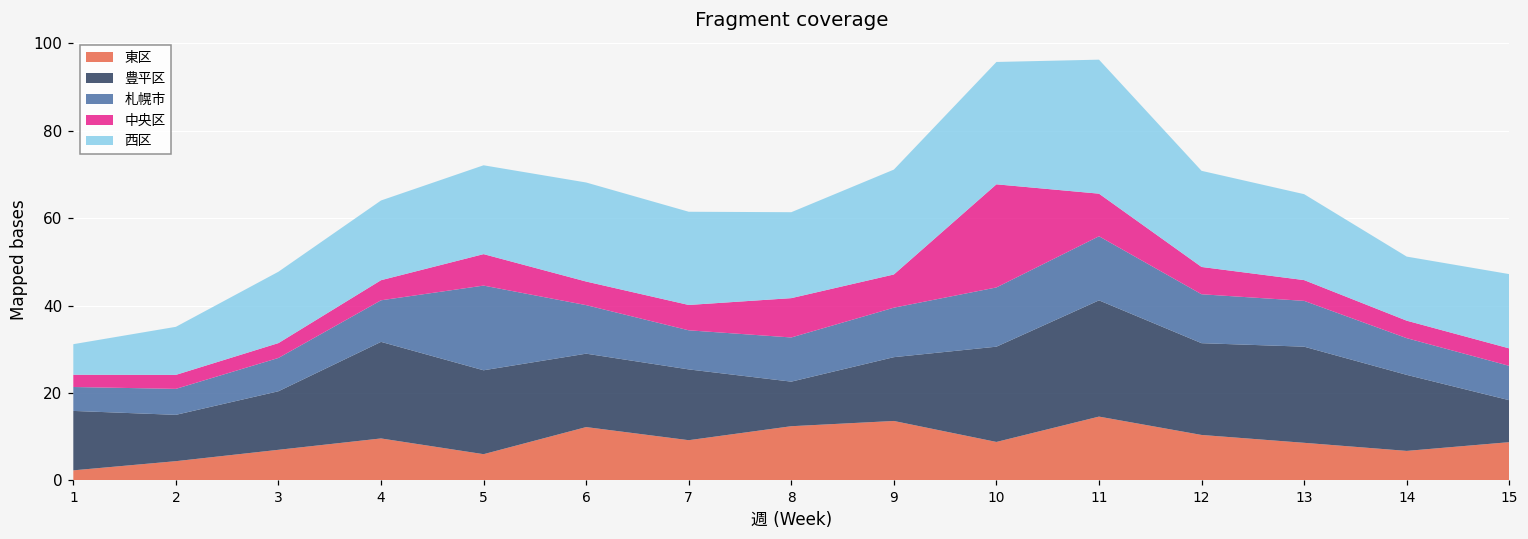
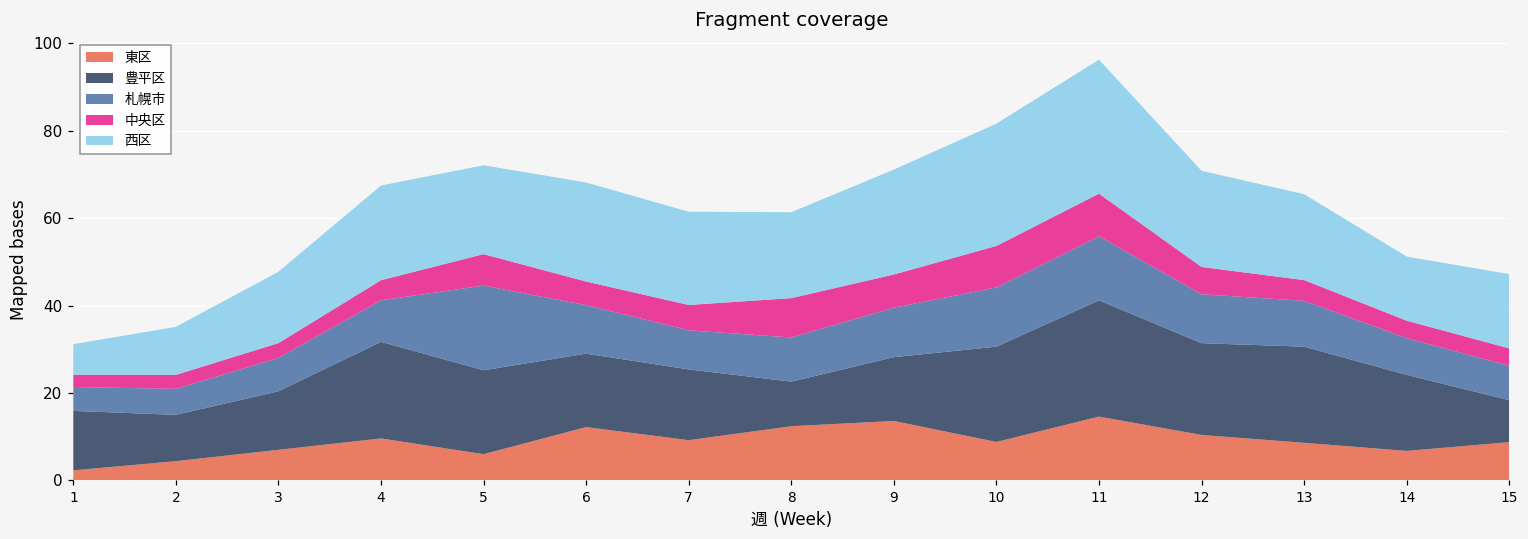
  {
    "東区": {
      "1": 2,
      "2": 4,
      "3": 7,
      "4": 10,
      "5": 6,
      "6": 12,
      "7": 9,
      "8": 12,
      "9": 14,
      "10": 9,
      "11": 15,
      "12": 10,
      "13": 9,
      "14": 7,
      "15": 9
    },
    "豊平区": {
      "1": 14,
      "2": 11,
      "3": 13,
      "4": 22,
      "5": 19,
      "6": 17,
      "7": 16,
      "8": 10,
      "9": 15,
      "10": 22,
      "11": 27,
      "12": 21,
      "13": 22,
      "14": 17,
      "15": 10
    },
    "札幌市": {
      "1": 5,
      "2": 6,
      "3": 8,
      "4": 10,
      "5": 19,
      "6": 11,
      "7": 9,
      "8": 10,
      "9": 11,
      "10": 14,
      "11": 15,
      "12": 11,
      "13": 10,
      "14": 8,
      "15": 8
    },
    "中央区": {
      "1": 3,
      "2": 3,
      "3": 3,
      "4": 5,
      "5": 7,
      "6": 5,
      "7": 6,
      "8": 9,
      "9": 8,
-     "10": 24,
+     "10": 10,
      "11": 10,
      "12": 6,
      "13": 5,
      "14": 4,
      "15": 4
    },
    "西区": {
      "1": 7,
      "2": 11,
      "3": 16,
-     "4": 18,
+     "4": 22,
      "5": 20,
      "6": 23,
      "7": 21,
      "8": 20,
      "9": 24,
      "10": 28,
      "11": 31,
      "12": 22,
      "13": 20,
      "14": 15,
      "15": 17
    }
  }
